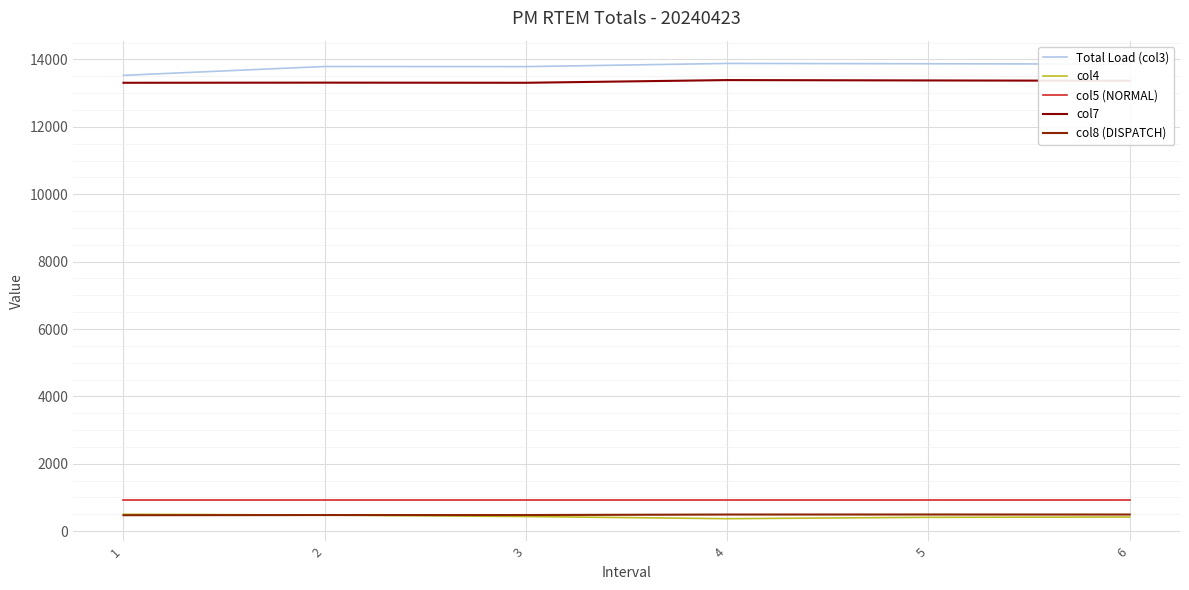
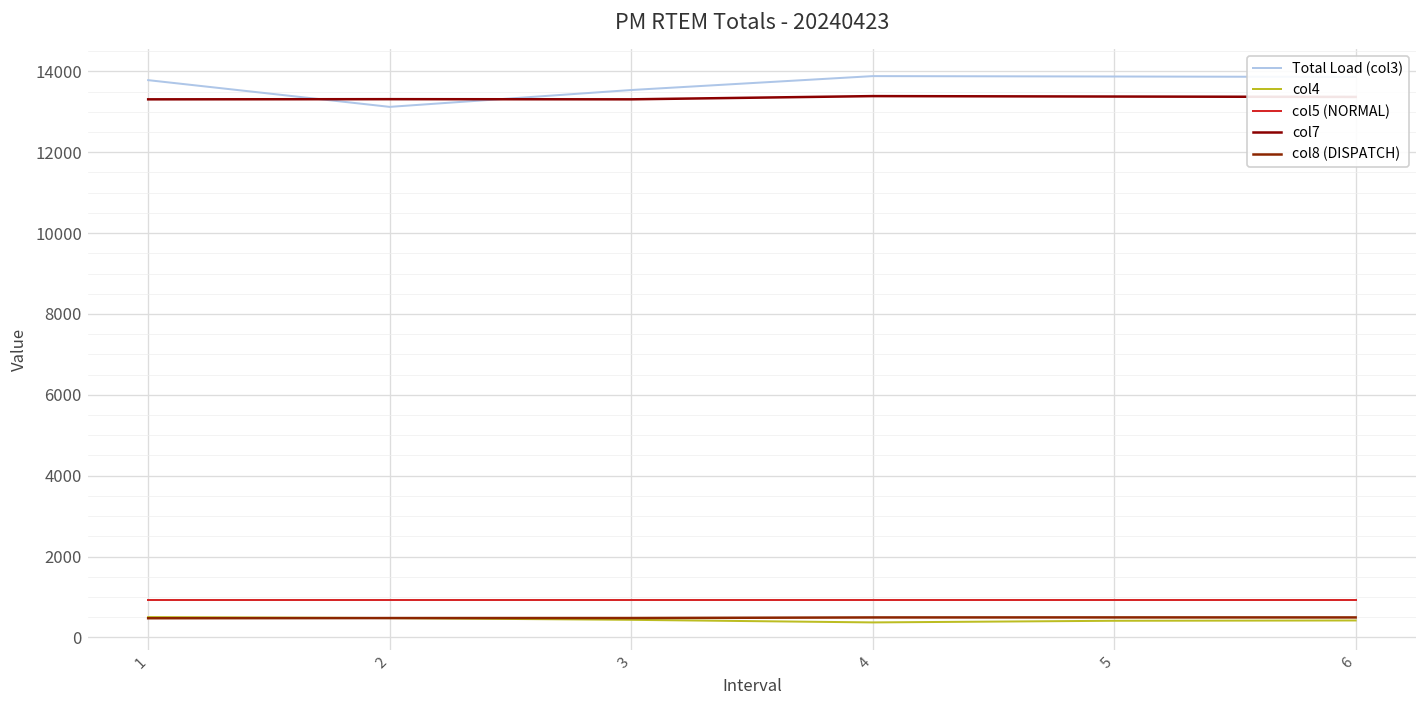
  {
    "Total Load (col3)": {
-     "1": 13500,
-     "2": 13800,
-     "3": 13800,
+     "1": 13800,
+     "2": 13100,
+     "3": 13500,
      "4": 13900,
      "5": 13900
    },
    "col4": {
      "4": 400,
      "5": 400,
      "6": 400
    },
    "col5 (NORMAL)": {
      "1": 900,
      "2": 900,
      "3": 900,
      "4": 900,
      "5": 900,
      "6": 900
    }
  }
